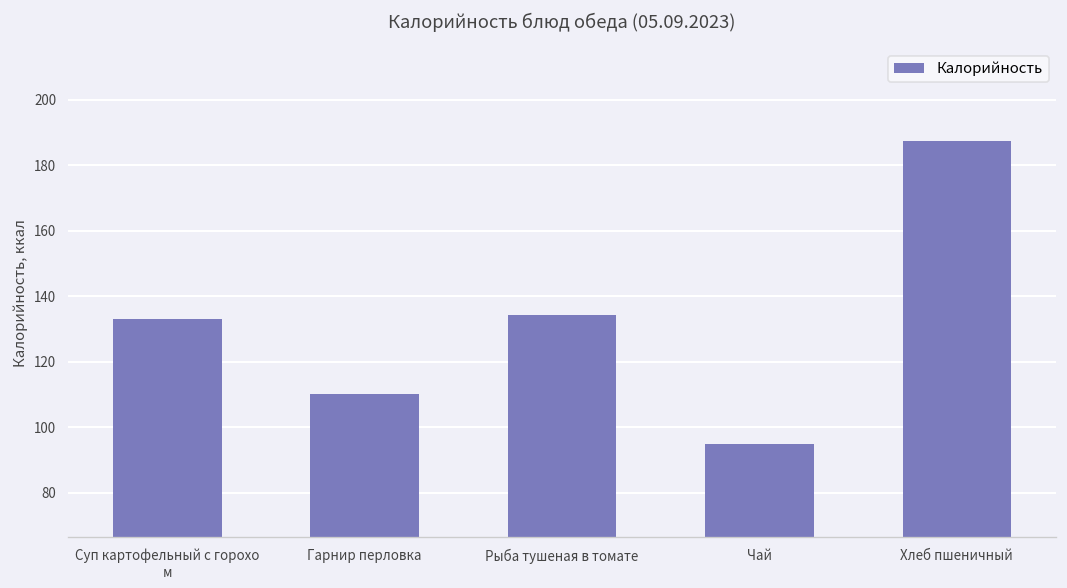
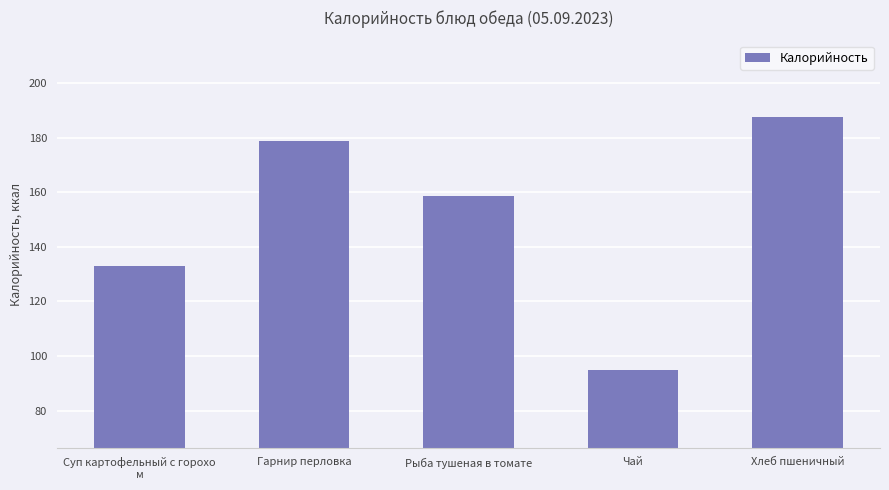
  {
    "Суп картофельный с горохо м": 133,
-   "Гарнир перловка": 110,
-   "Рыба тушеная в томате": 134,
+   "Гарнир перловка": 179,
+   "Рыба тушеная в томате": 159,
    "Чай": 95,
    "Хлеб пшеничный": 188
  }
